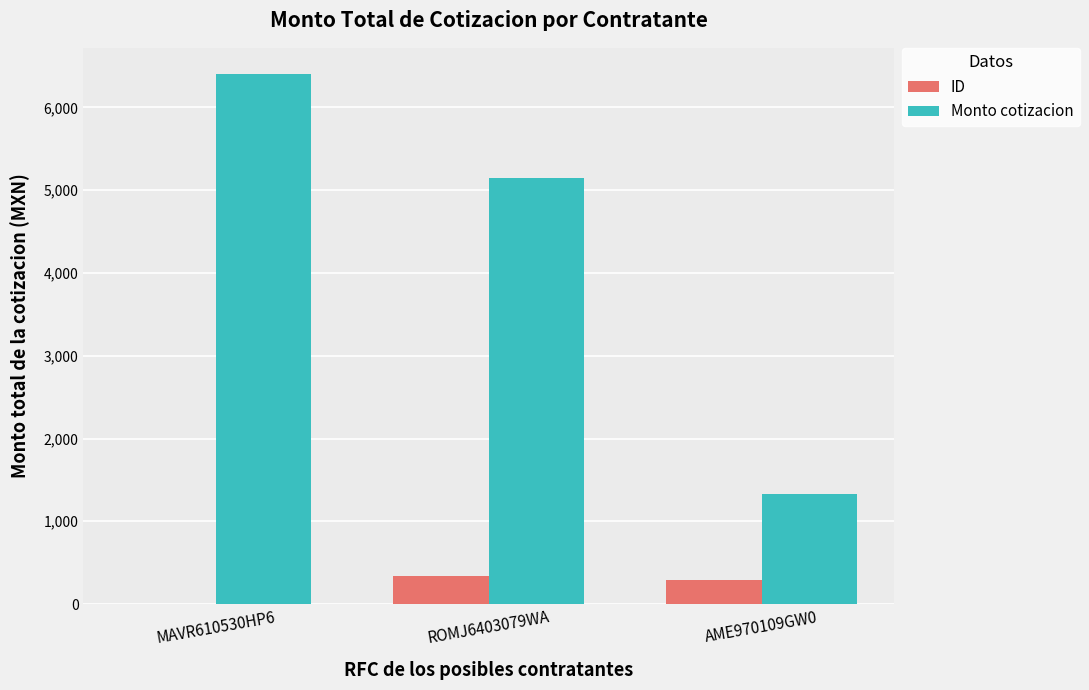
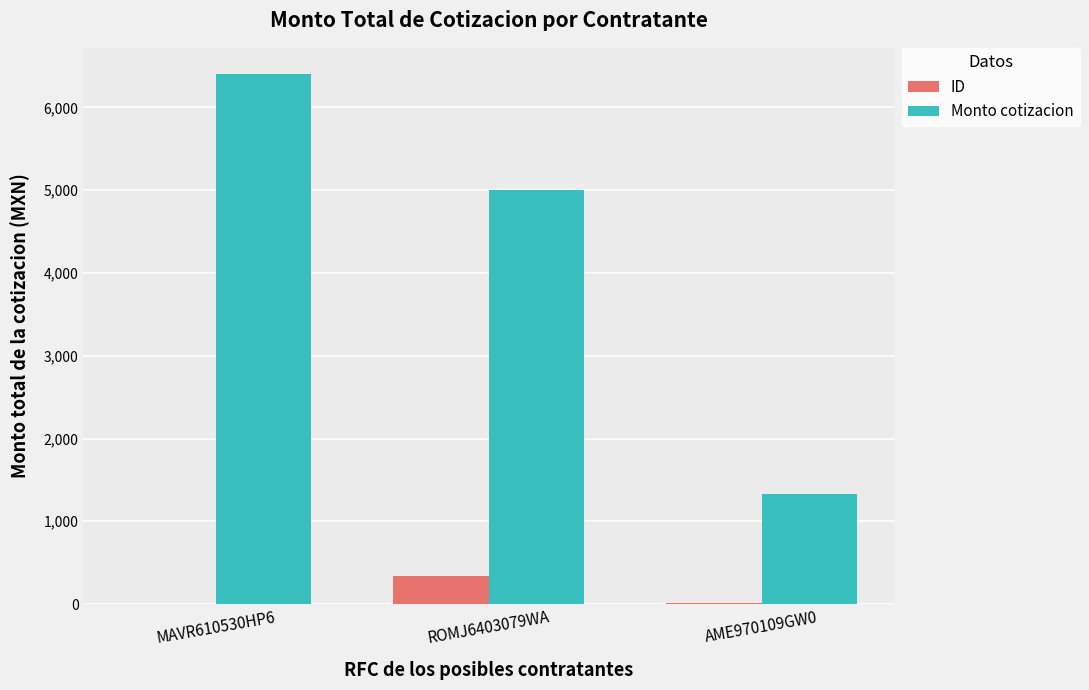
  {
    "ID": {
      "ROMJ6403079WA": "300",
-     "AME970109GW0": "300"
+     "AME970109GW0": "0"
    },
    "Monto cotizacion": {
      "MAVR610530HP6": "6,400",
-     "ROMJ6403079WA": "5,100",
+     "ROMJ6403079WA": "5,000",
      "AME970109GW0": "1,300"
    }
  }
